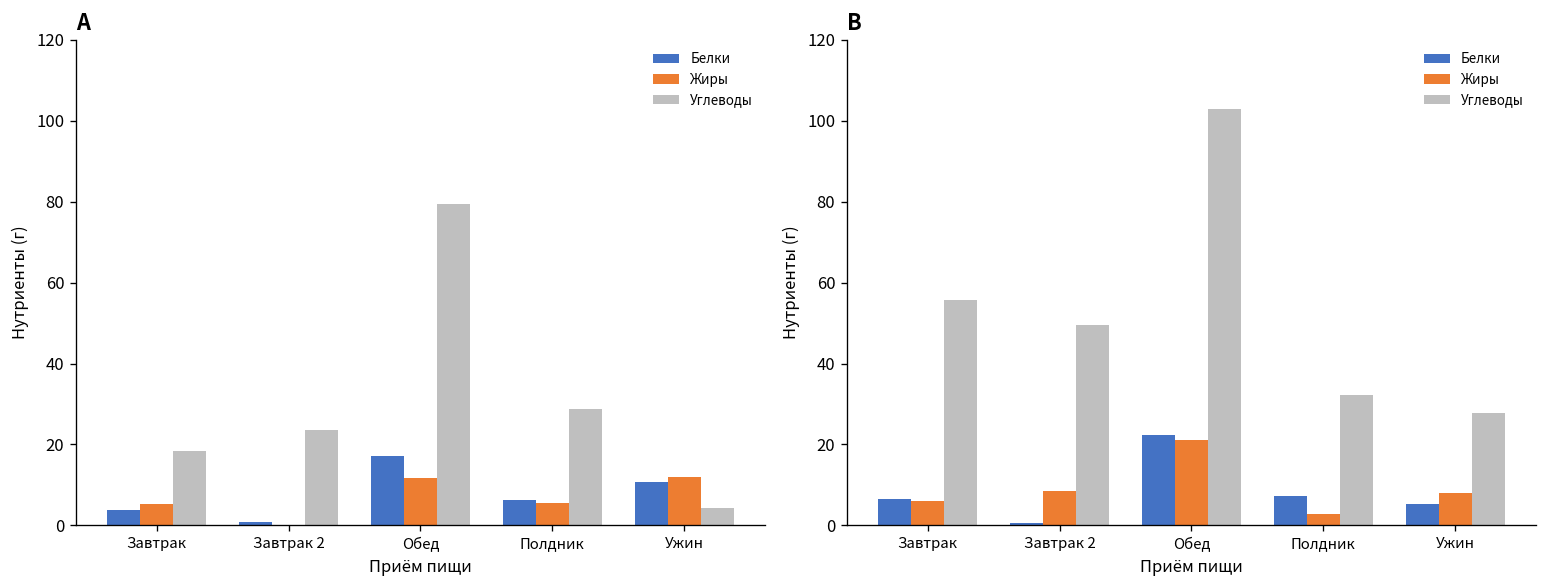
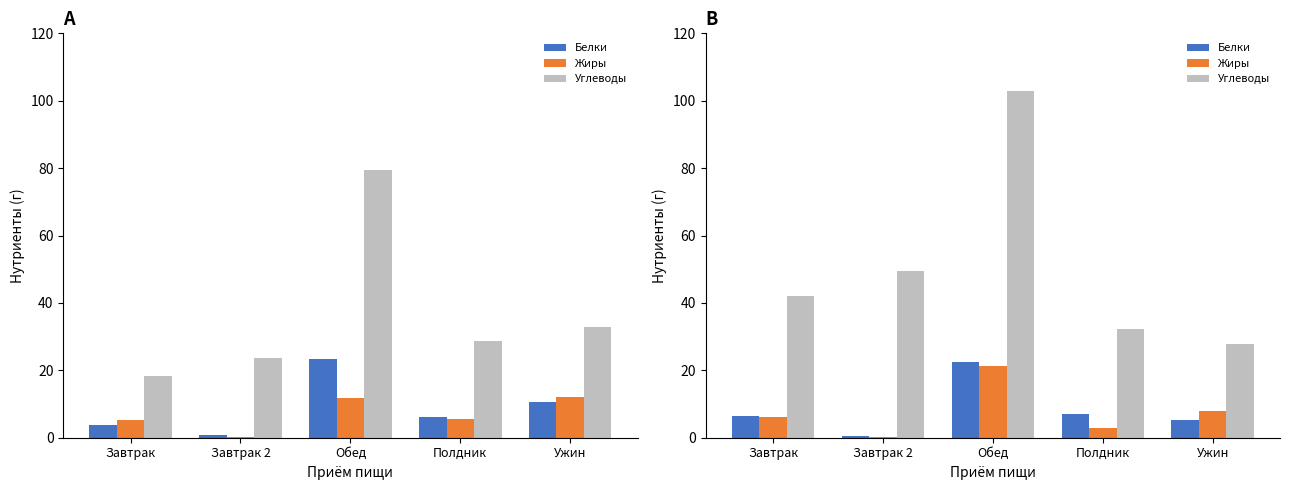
  {
    "A": {
      "Белки": {
        "Завтрак": 4,
        "Завтрак 2": 1,
-       "Обед": 17,
+       "Обед": 23,
        "Полдник": 6,
        "Ужин": 11
      },
      "Жиры": {
        "Завтрак": 5,
        "Обед": 12,
        "Полдник": 5,
        "Ужин": 12
      },
      "Углеводы": {
        "Завтрак": 18,
        "Завтрак 2": 24,
        "Обед": 79,
        "Полдник": 29,
-       "Ужин": 4
+       "Ужин": 33
      }
    },
    "B": {
      "Белки": {
        "Завтрак": 6,
        "Обед": 22,
        "Полдник": 7,
        "Ужин": 5
      },
      "Жиры": {
        "Завтрак": 6,
-       "Завтрак 2": 8,
+       "Завтрак 2": 0,
        "Обед": 21,
        "Полдник": 3,
        "Ужин": 8
      },
      "Углеводы": {
-       "Завтрак": 56,
+       "Завтрак": 42,
        "Завтрак 2": 49,
        "Обед": 103,
        "Полдник": 32,
        "Ужин": 28
      }
    }
  }
